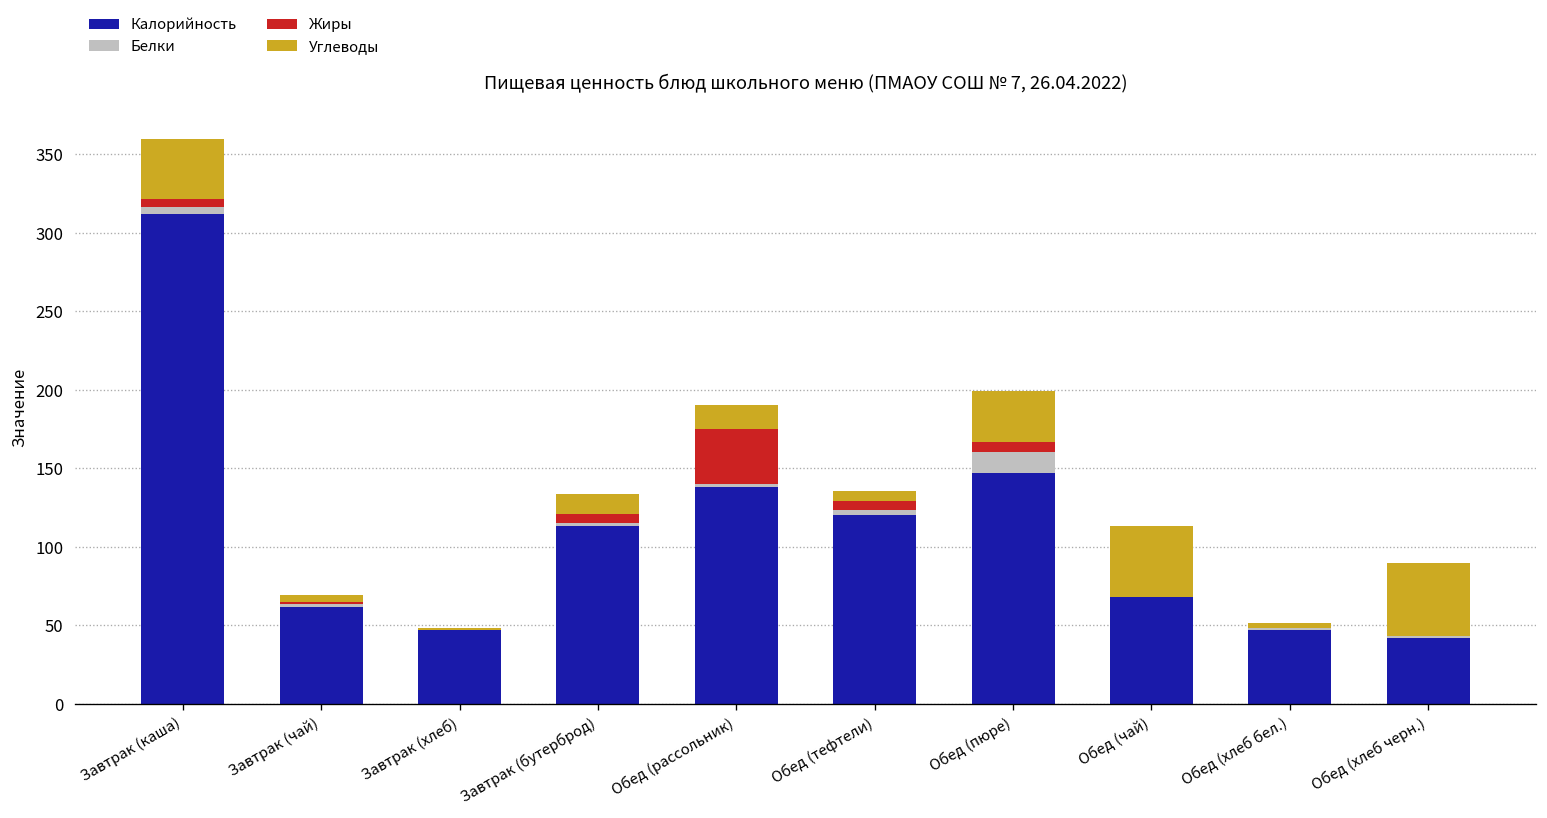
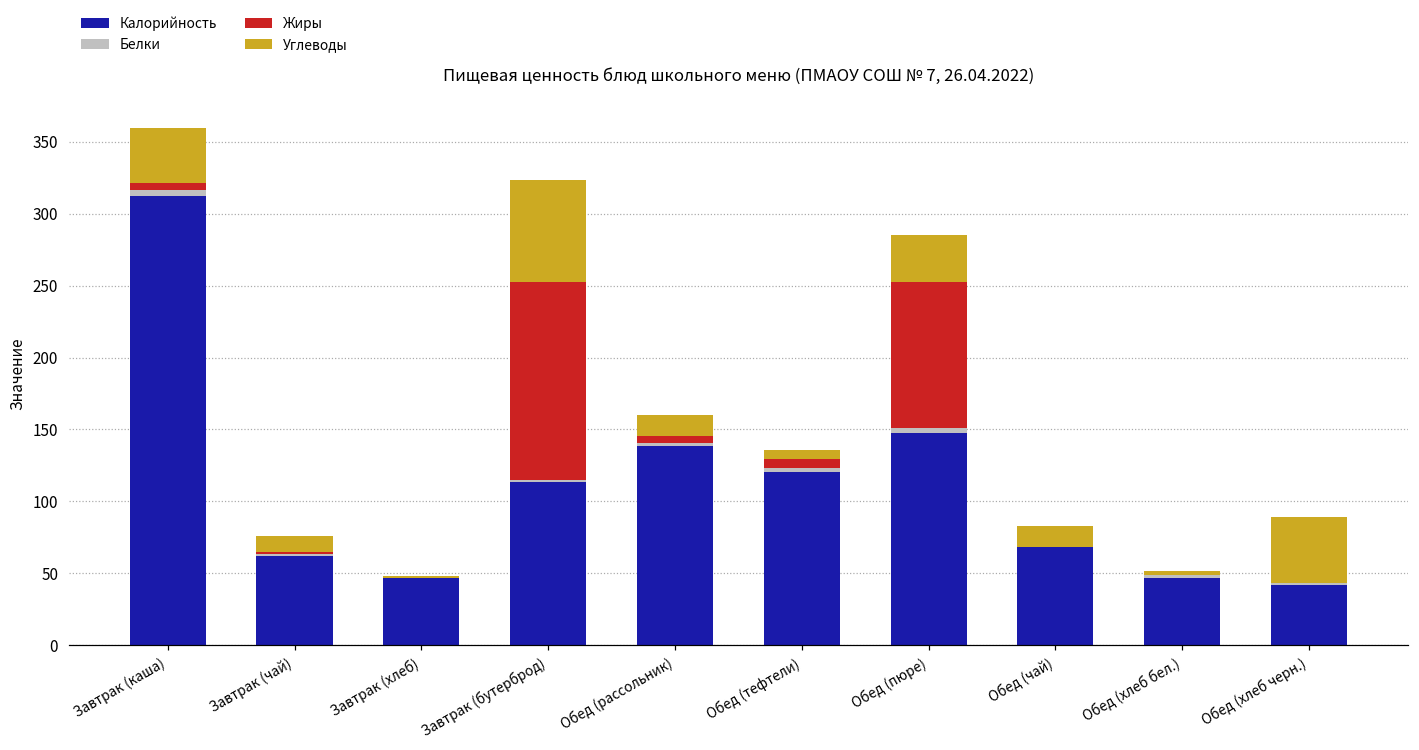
  {
    "Калорийность": {
      "Завтрак (каша)": 312,
      "Завтрак (чай)": 62,
      "Завтрак (хлеб)": 47,
      "Завтрак (бутерброд)": 113,
      "Обед (рассольник)": 138,
      "Обед (тефтели)": 120,
      "Обед (пюре)": 147,
      "Обед (чай)": 68,
      "Обед (хлеб бел.)": 47,
      "Обед (хлеб черн.)": 42
    },
    "Белки": {
      "Завтрак (каша)": 4,
      "Обед (рассольник)": 2,
      "Обед (тефтели)": 3,
-     "Обед (пюре)": 13,
+     "Обед (пюре)": 4,
      "Обед (чай)": 0
    },
    "Жиры": {
      "Завтрак (каша)": 5,
      "Завтрак (хлеб)": 0,
-     "Завтрак (бутерброд)": 6,
-     "Обед (рассольник)": 35,
+     "Завтрак (бутерброд)": 137,
+     "Обед (рассольник)": 5,
      "Обед (тефтели)": 6,
-     "Обед (пюре)": 6,
+     "Обед (пюре)": 101,
      "Обед (чай)": 0,
      "Обед (хлеб бел.)": 0,
      "Обед (хлеб черн.)": 0
    },
    "Углеводы": {
      "Завтрак (каша)": 38,
-     "Завтрак (чай)": 4,
-     "Завтрак (бутерброд)": 12,
+     "Завтрак (чай)": 11,
+     "Завтрак (бутерброд)": 71,
      "Обед (рассольник)": 15,
      "Обед (тефтели)": 6,
      "Обед (пюре)": 32,
-     "Обед (чай)": 45,
+     "Обед (чай)": 15,
      "Обед (хлеб бел.)": 3,
      "Обед (хлеб черн.)": 46
    }
  }
